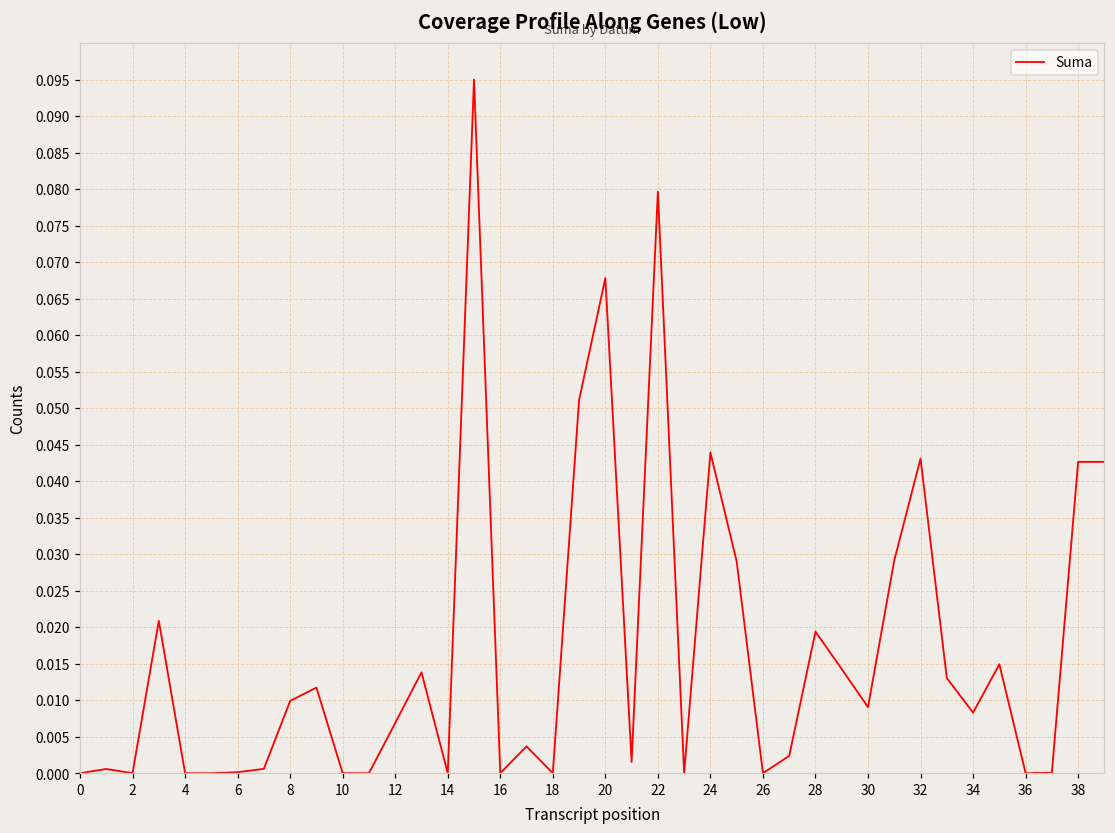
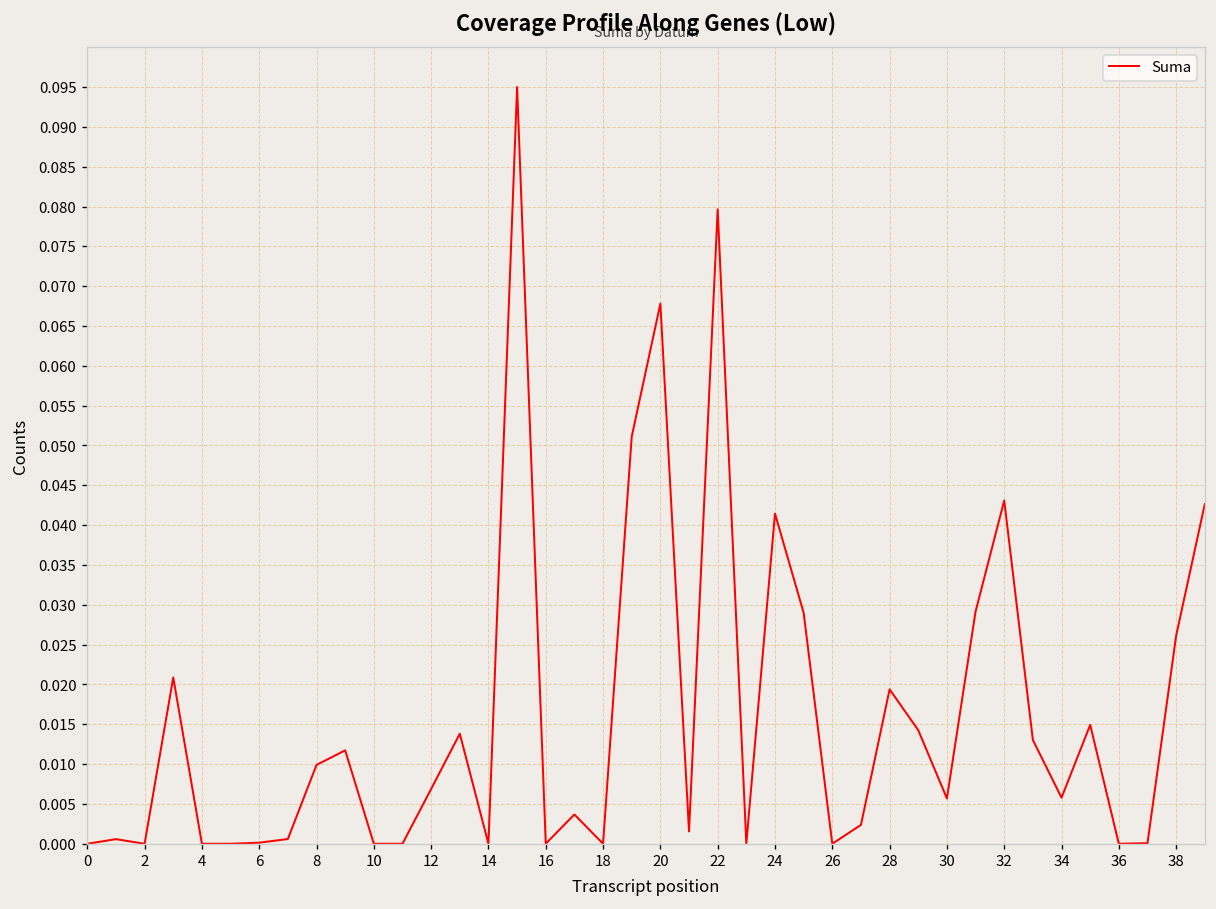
  {
    "0": 0.000,
    "2": 0.000,
    "4": 0.000,
    "6": 0.000,
    "8": 0.010,
    "10": 0.000,
    "12": 0.007,
    "14": 0.000,
    "16": 0.000,
    "18": 0.000,
    "20": 0.068,
    "22": 0.080,
-   "24": 0.044,
+   "24": 0.041,
    "26": 0.000,
    "28": 0.019,
-   "30": 0.009,
+   "30": 0.006,
    "32": 0.043,
-   "34": 0.008,
+   "34": 0.006,
    "36": 0.000,
-   "38": 0.043
+   "38": 0.026
  }
